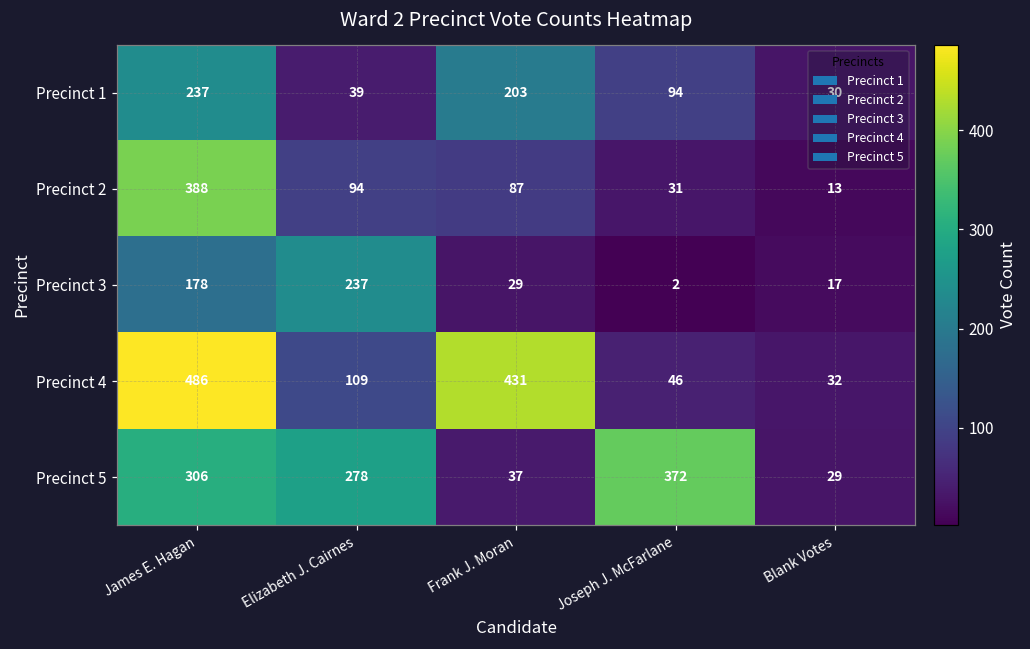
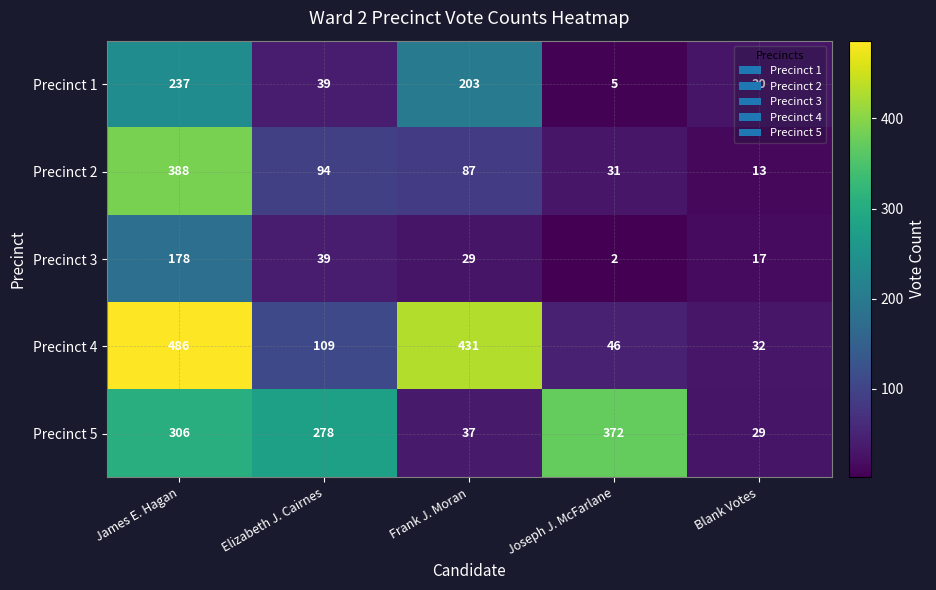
  {
    "Precinct 1": {
      "James E. Hagan": 237,
      "Elizabeth J. Cairnes": 39,
      "Frank J. Moran": 203,
-     "Joseph J. McFarlane": 94
+     "Joseph J. McFarlane": 5
    },
    "Precinct 2": {
      "James E. Hagan": 388,
      "Elizabeth J. Cairnes": 94,
      "Frank J. Moran": 87,
      "Joseph J. McFarlane": 31,
      "Blank Votes": 13
    },
    "Precinct 3": {
      "James E. Hagan": 178,
-     "Elizabeth J. Cairnes": 237,
+     "Elizabeth J. Cairnes": 39,
      "Frank J. Moran": 29,
      "Joseph J. McFarlane": 2,
      "Blank Votes": 17
    },
    "Precinct 4": {
      "James E. Hagan": 486,
      "Elizabeth J. Cairnes": 109,
      "Frank J. Moran": 431,
      "Joseph J. McFarlane": 46,
      "Blank Votes": 32
    },
    "Precinct 5": {
      "James E. Hagan": 306,
      "Elizabeth J. Cairnes": 278,
      "Frank J. Moran": 37,
      "Joseph J. McFarlane": 372,
      "Blank Votes": 29
    }
  }
